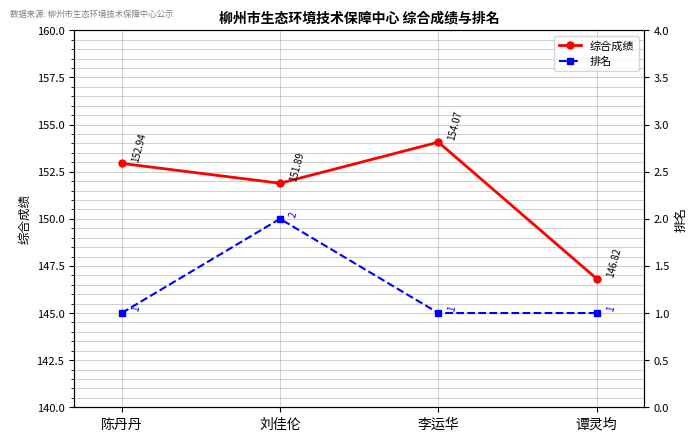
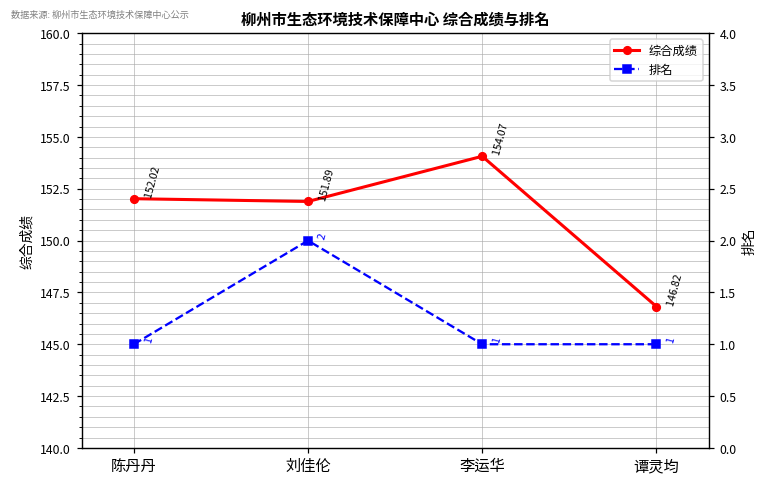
  {
    "综合成绩": {
-     "陈丹丹": 152.94,
+     "陈丹丹": 152.02,
      "刘佳伦": 151.89,
      "李运华": 154.07,
      "谭灵均": 146.82
    },
    "排名": {
      "陈丹丹": 1,
      "刘佳伦": 2,
      "李运华": 1,
      "谭灵均": 1
    }
  }
